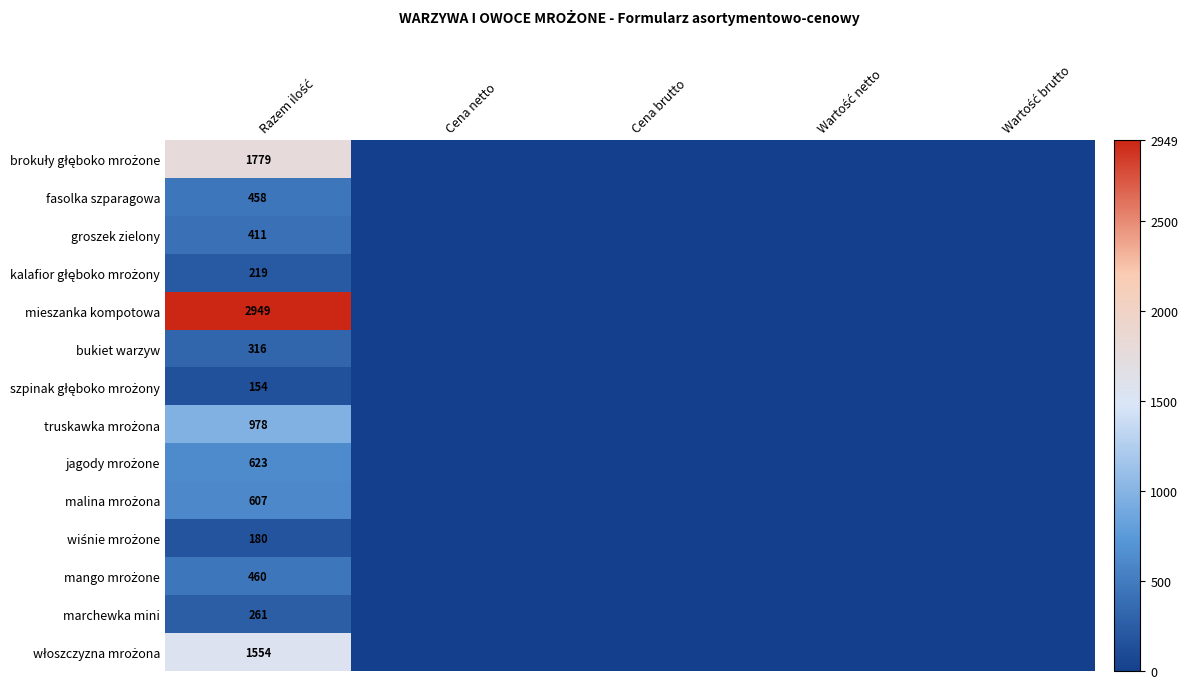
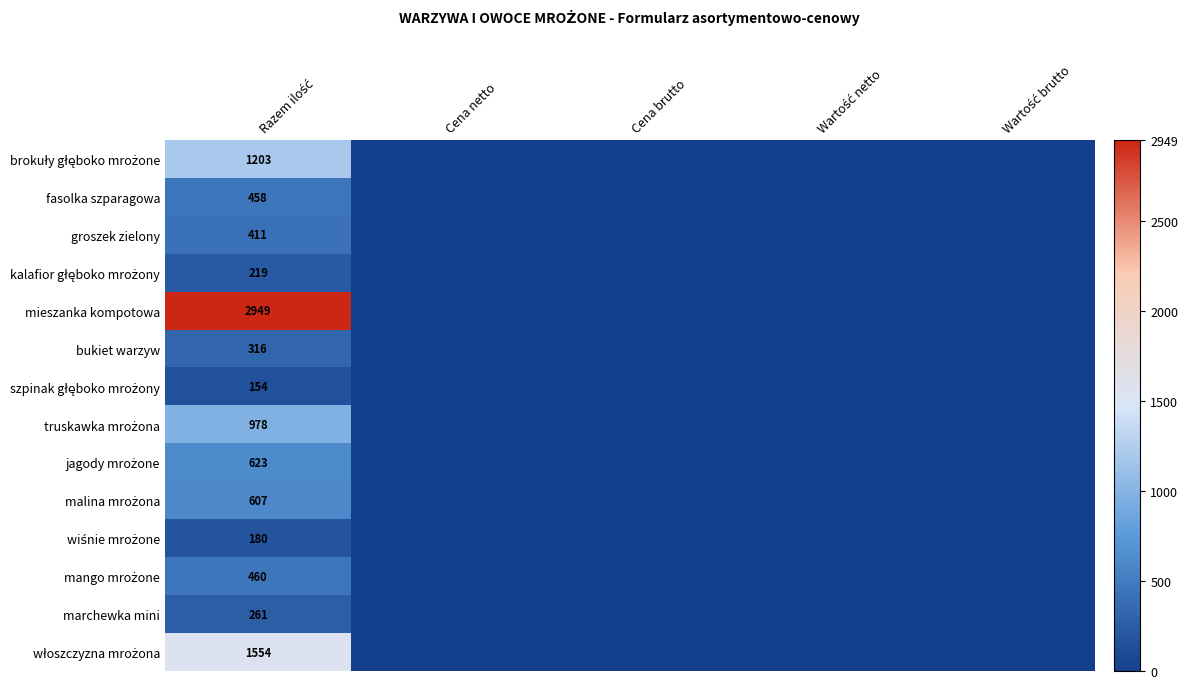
  {
    "brokuły głęboko mrożone": {
-     "Razem ilość": 1779
+     "Razem ilość": 1203
    },
    "fasolka szparagowa": {
      "Razem ilość": 458
    },
    "groszek zielony": {
      "Razem ilość": 411
    },
    "kalafior głęboko mrożony": {
      "Razem ilość": 219
    },
    "mieszanka kompotowa": {
      "Razem ilość": 2949
    },
    "bukiet warzyw": {
      "Razem ilość": 316
    },
    "szpinak głęboko mrożony": {
      "Razem ilość": 154
    },
    "truskawka mrożona": {
      "Razem ilość": 978
    },
    "jagody mrożone": {
      "Razem ilość": 623
    },
    "malina mrożona": {
      "Razem ilość": 607
    },
    "wiśnie mrożone": {
      "Razem ilość": 180
    },
    "mango mrożone": {
      "Razem ilość": 460
    },
    "marchewka mini": {
      "Razem ilość": 261
    },
    "włoszczyzna mrożona": {
      "Razem ilość": 1554
    }
  }
